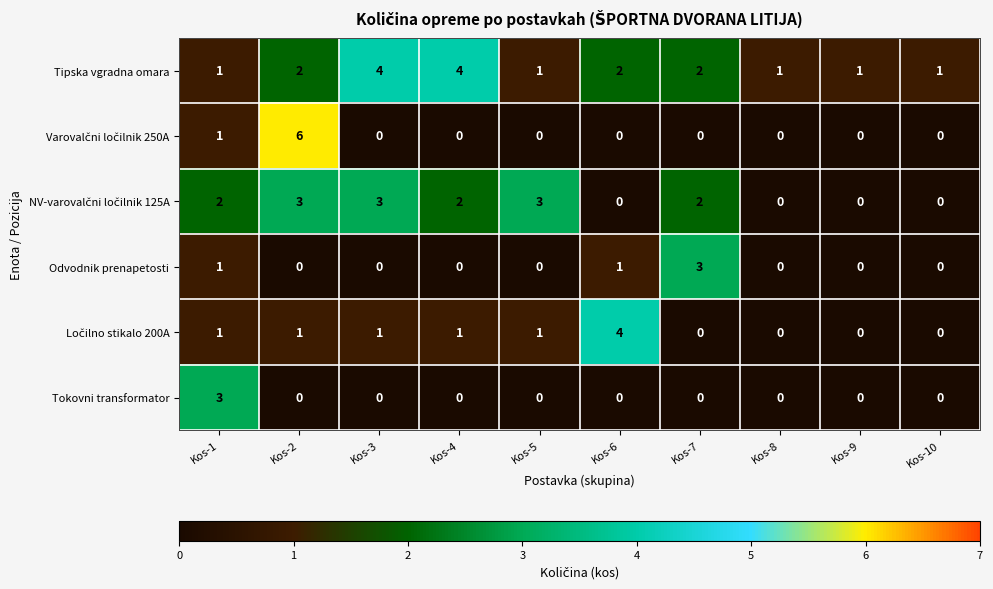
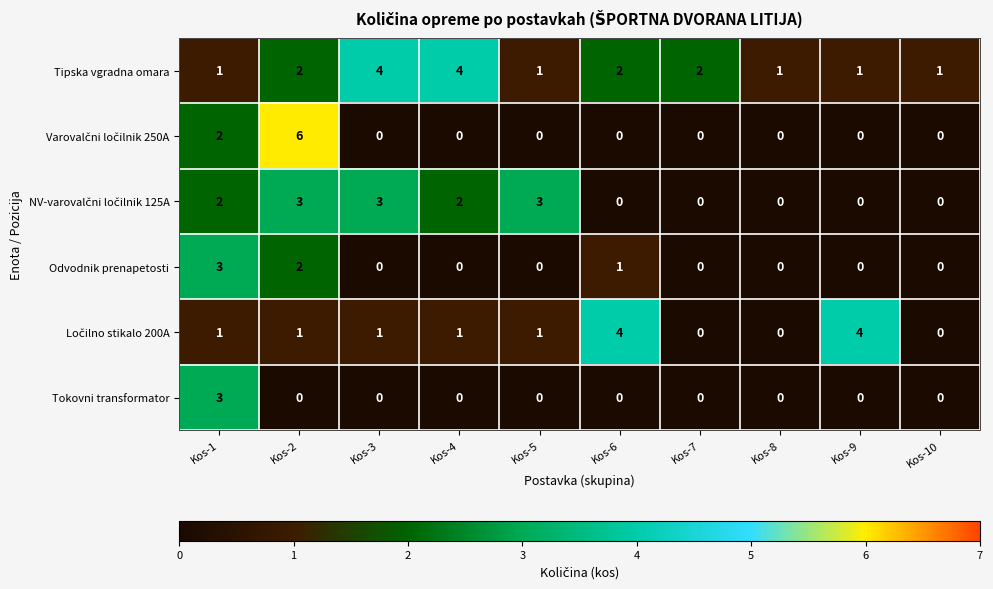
  {
    "Tipska vgradna omara": {
      "Kos-1": 1,
      "Kos-2": 2,
      "Kos-3": 4,
      "Kos-4": 4,
      "Kos-5": 1,
      "Kos-6": 2,
      "Kos-7": 2,
      "Kos-8": 1,
      "Kos-9": 1,
      "Kos-10": 1
    },
    "Varovalčni ločilnik 250A": {
-     "Kos-1": 1,
+     "Kos-1": 2,
      "Kos-2": 6,
      "Kos-3": 0,
      "Kos-4": 0,
      "Kos-5": 0,
      "Kos-6": 0,
      "Kos-7": 0,
      "Kos-8": 0,
      "Kos-9": 0,
      "Kos-10": 0
    },
    "NV-varovalčni ločilnik 125A": {
      "Kos-1": 2,
      "Kos-2": 3,
      "Kos-3": 3,
      "Kos-4": 2,
      "Kos-5": 3,
      "Kos-6": 0,
-     "Kos-7": 2,
+     "Kos-7": 0,
      "Kos-8": 0,
      "Kos-9": 0,
      "Kos-10": 0
    },
    "Odvodnik prenapetosti": {
-     "Kos-1": 1,
-     "Kos-2": 0,
+     "Kos-1": 3,
+     "Kos-2": 2,
      "Kos-3": 0,
      "Kos-4": 0,
      "Kos-5": 0,
      "Kos-6": 1,
-     "Kos-7": 3,
+     "Kos-7": 0,
      "Kos-8": 0,
      "Kos-9": 0,
      "Kos-10": 0
    },
    "Ločilno stikalo 200A": {
      "Kos-1": 1,
      "Kos-2": 1,
      "Kos-3": 1,
      "Kos-4": 1,
      "Kos-5": 1,
      "Kos-6": 4,
      "Kos-7": 0,
      "Kos-8": 0,
-     "Kos-9": 0,
+     "Kos-9": 4,
      "Kos-10": 0
    },
    "Tokovni transformator": {
      "Kos-1": 3,
      "Kos-2": 0,
      "Kos-3": 0,
      "Kos-4": 0,
      "Kos-5": 0,
      "Kos-6": 0,
      "Kos-7": 0,
      "Kos-8": 0,
      "Kos-9": 0,
      "Kos-10": 0
    }
  }
